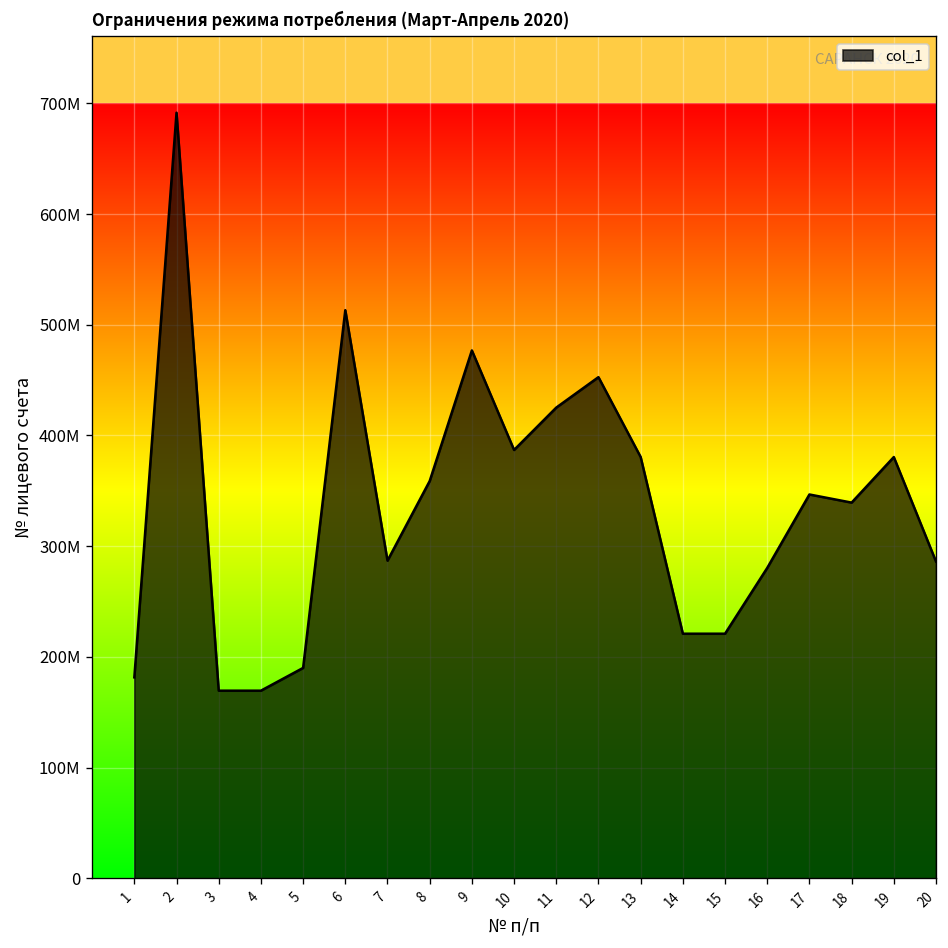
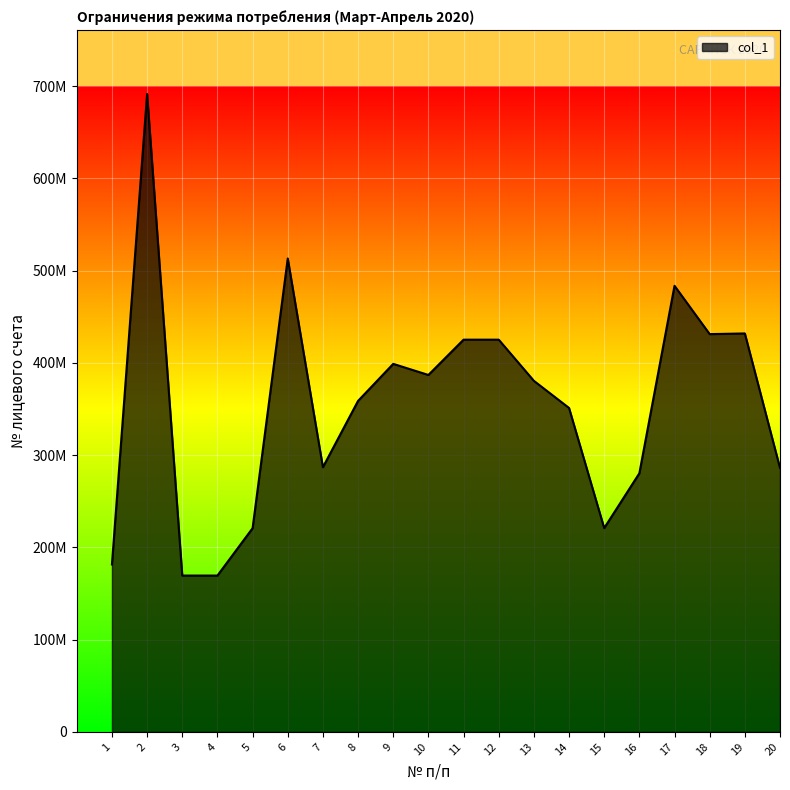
  {
    "1": 180000000,
    "2": 690000000,
    "3": 170000000,
    "4": 170000000,
-   "5": 190000000,
+   "5": 220000000,
    "6": 510000000,
    "7": 290000000,
    "8": 360000000,
-   "9": 480000000,
+   "9": 400000000,
    "10": 390000000,
    "11": 430000000,
-   "12": 450000000,
+   "12": 430000000,
    "13": 380000000,
-   "14": 220000000,
+   "14": 350000000,
    "15": 220000000,
    "16": 280000000,
-   "17": 350000000,
-   "18": 340000000,
-   "19": 380000000,
+   "17": 480000000,
+   "18": 430000000,
+   "19": 430000000,
    "20": 290000000
  }
